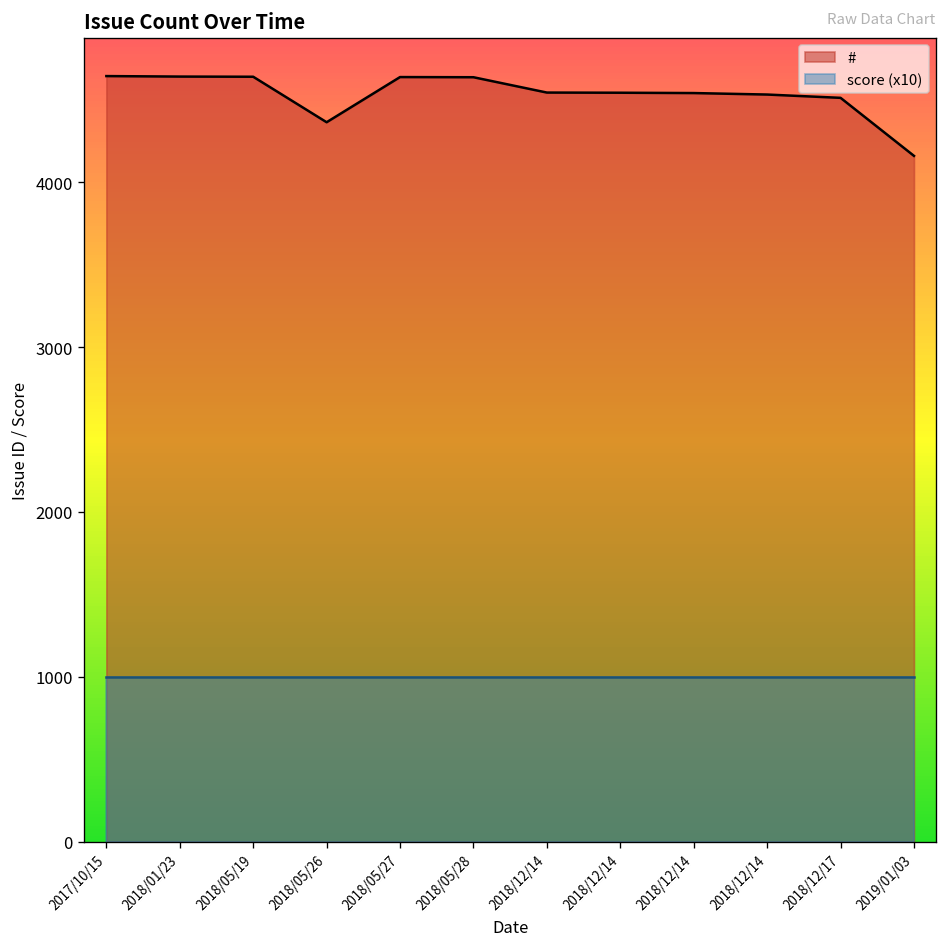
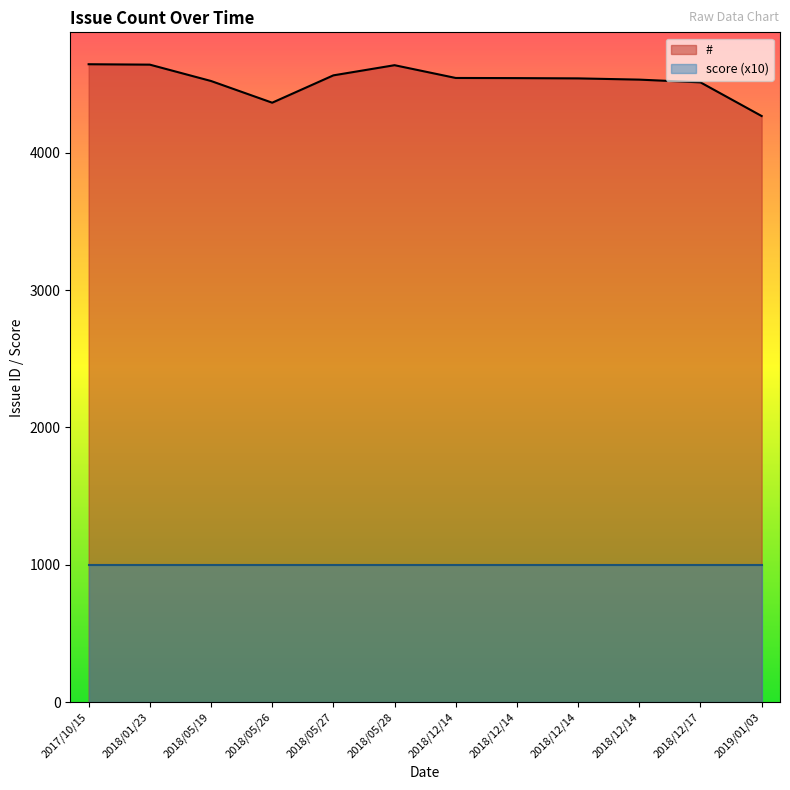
  {
    "#": {
      "2017/10/15": 4640,
      "2018/01/23": 4640,
-     "2018/05/19": 4640,
+     "2018/05/19": 4520,
      "2018/05/26": 4360,
-     "2018/05/27": 4640,
+     "2018/05/27": 4560,
      "2018/05/28": 4640,
      "2018/12/17": 4510,
-     "2019/01/03": 4160
+     "2019/01/03": 4270
    },
    "score (x10)": {
      "2017/10/15": 1000,
      "2018/01/23": 1000,
      "2018/05/19": 1000,
      "2018/05/26": 1000,
      "2018/05/27": 1000,
      "2018/05/28": 1000,
      "2018/12/17": 1000,
      "2019/01/03": 1000
    }
  }
